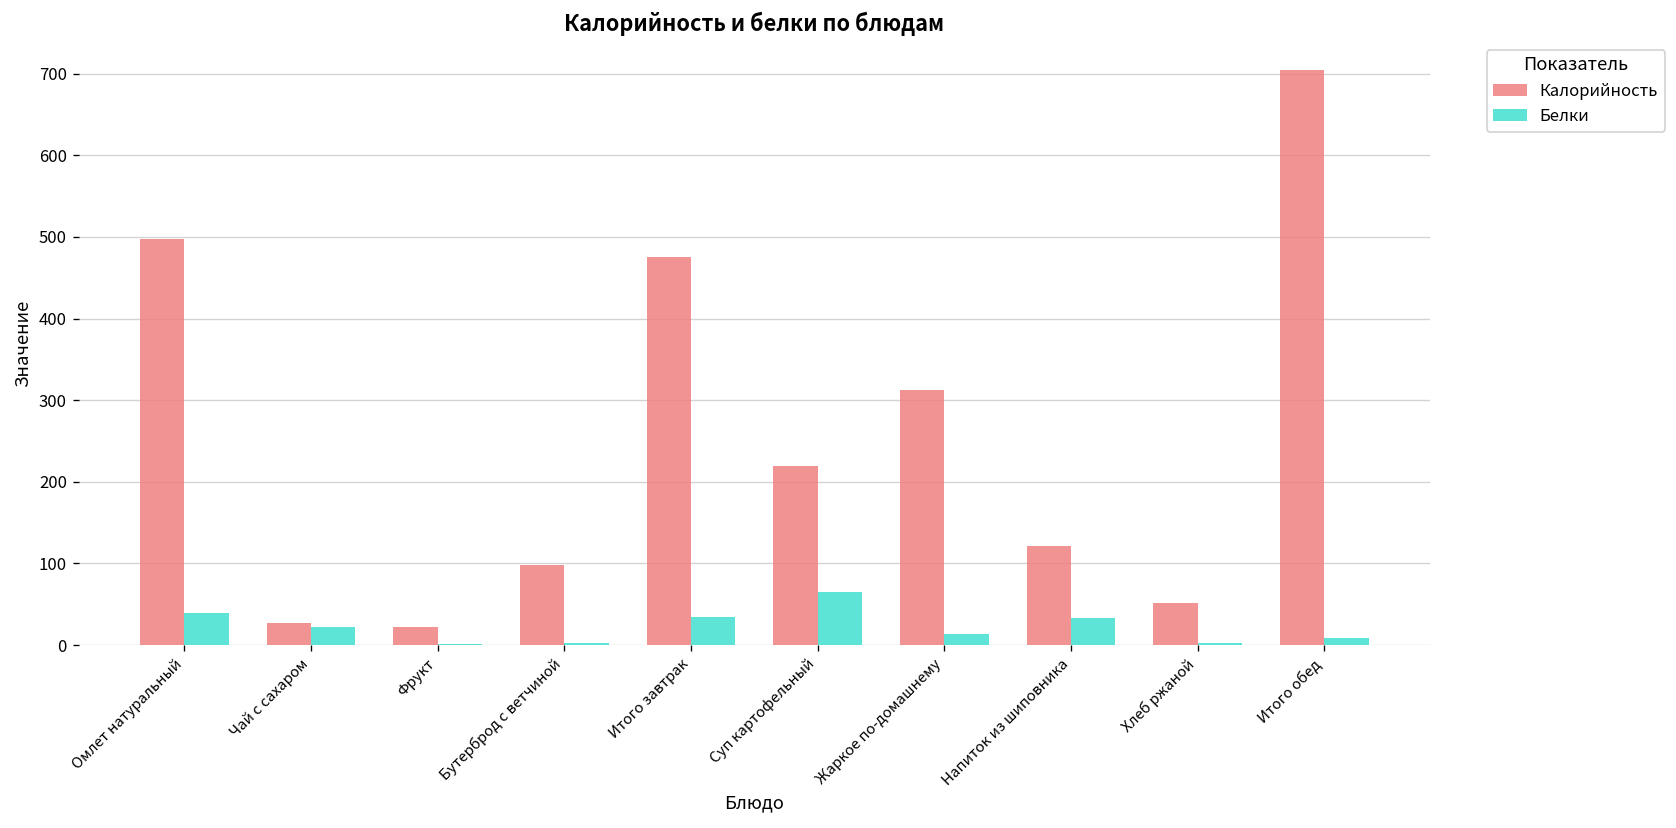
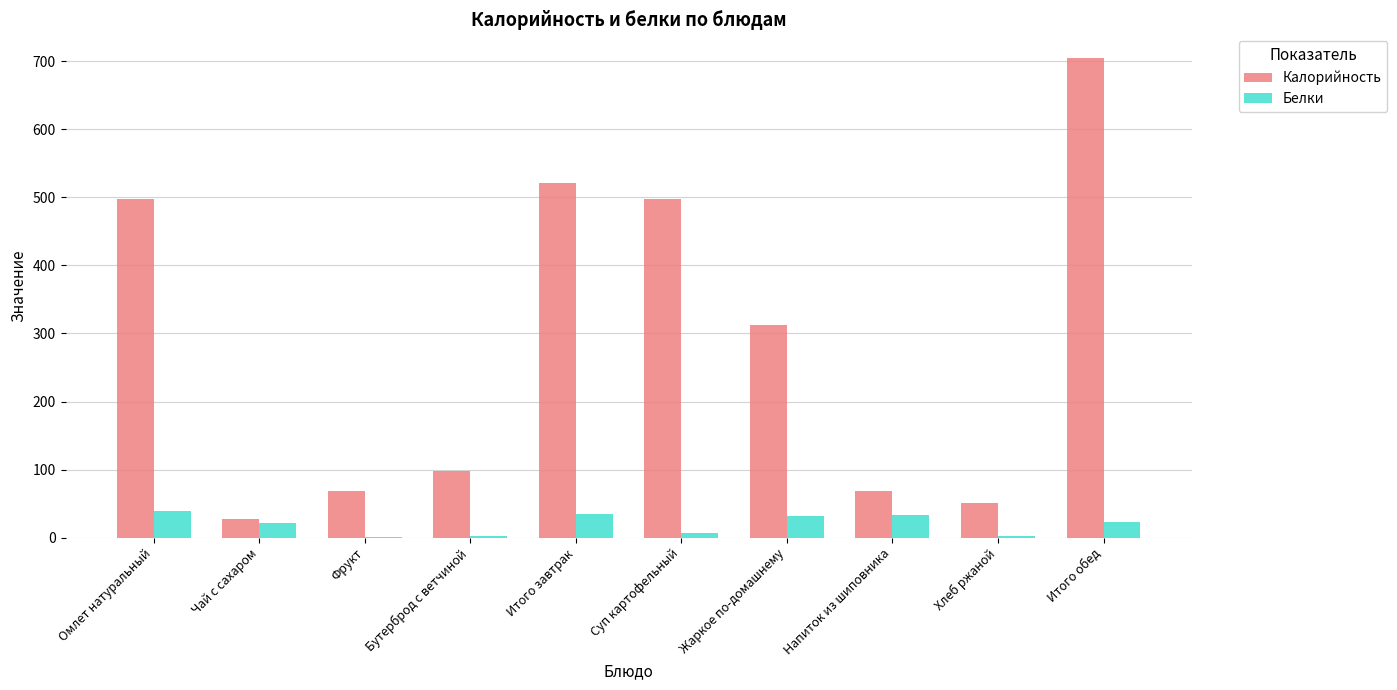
  {
    "Калорийность": {
      "Омлет натуральный": 500,
      "Чай с сахаром": 30,
-     "Фрукт": 20,
+     "Фрукт": 70,
      "Бутерброд с ветчиной": 100,
-     "Итого завтрак": 480,
-     "Суп картофельный": 220,
+     "Итого завтрак": 520,
+     "Суп картофельный": 500,
      "Жаркое по-домашнему": 310,
-     "Напиток из шиповника": 120,
+     "Напиток из шиповника": 70,
      "Хлеб ржаной": 50,
      "Итого обед": 700
    },
    "Белки": {
      "Омлет натуральный": 40,
      "Чай с сахаром": 20,
      "Итого завтрак": 30,
-     "Суп картофельный": 70,
-     "Жаркое по-домашнему": 10,
+     "Суп картофельный": 10,
+     "Жаркое по-домашнему": 30,
      "Напиток из шиповника": 30,
-     "Итого обед": 10
+     "Итого обед": 20
    }
  }
